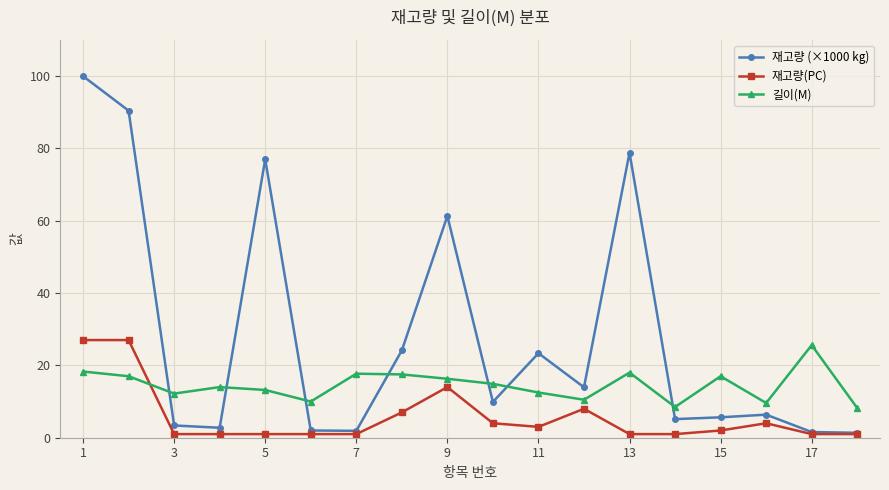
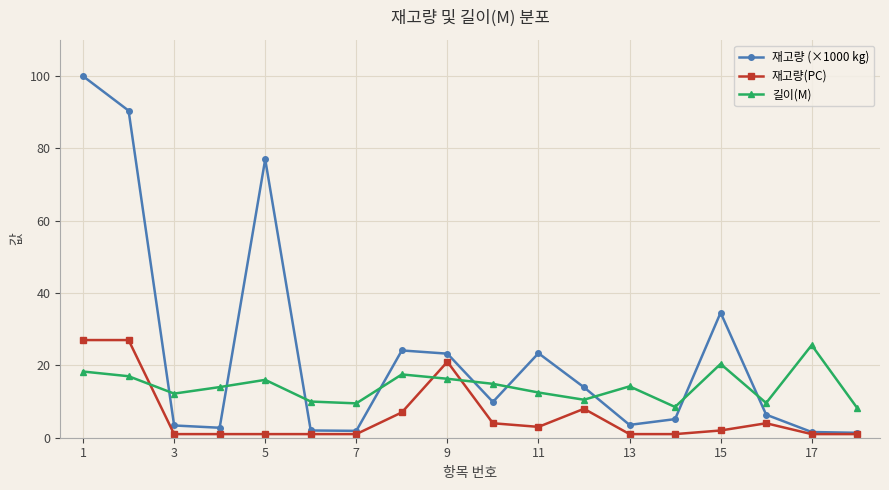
  {
    "재고량 (×1000 kg)": {
      "1": 100,
      "3": 3,
      "5": 77,
      "7": 2,
-     "9": 61,
+     "9": 23,
      "11": 23,
-     "13": 79,
-     "15": 6
+     "13": 4,
+     "15": 35
    },
    "재고량(PC)": {
      "1": 27,
      "3": 1,
      "5": 1,
      "7": 1,
-     "9": 14,
+     "9": 21,
      "11": 3,
      "13": 1,
      "15": 2
    },
    "길이(M)": {
      "1": 18,
      "3": 12,
-     "5": 13,
-     "7": 18,
+     "5": 16,
+     "7": 10,
      "9": 16,
      "11": 13,
-     "13": 18,
-     "15": 17,
+     "13": 14,
+     "15": 20,
      "17": 26
    }
  }
